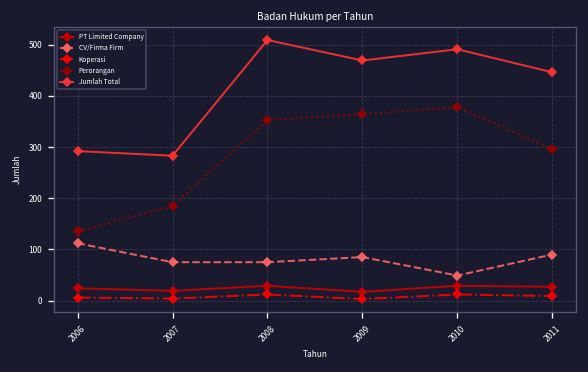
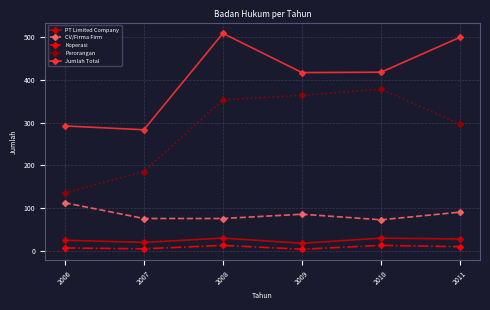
  {
    "CV/Firma Firm": {
      "2006": 110,
      "2007": 80,
      "2008": 80,
      "2009": 90,
-     "2010": 50,
+     "2010": 70,
      "2011": 90
    },
    "Jumlah Total": {
      "2006": 290,
      "2007": 280,
      "2008": 510,
-     "2009": 470,
-     "2010": 490,
-     "2011": 450
+     "2009": 420,
+     "2010": 420,
+     "2011": 500
    }
  }
